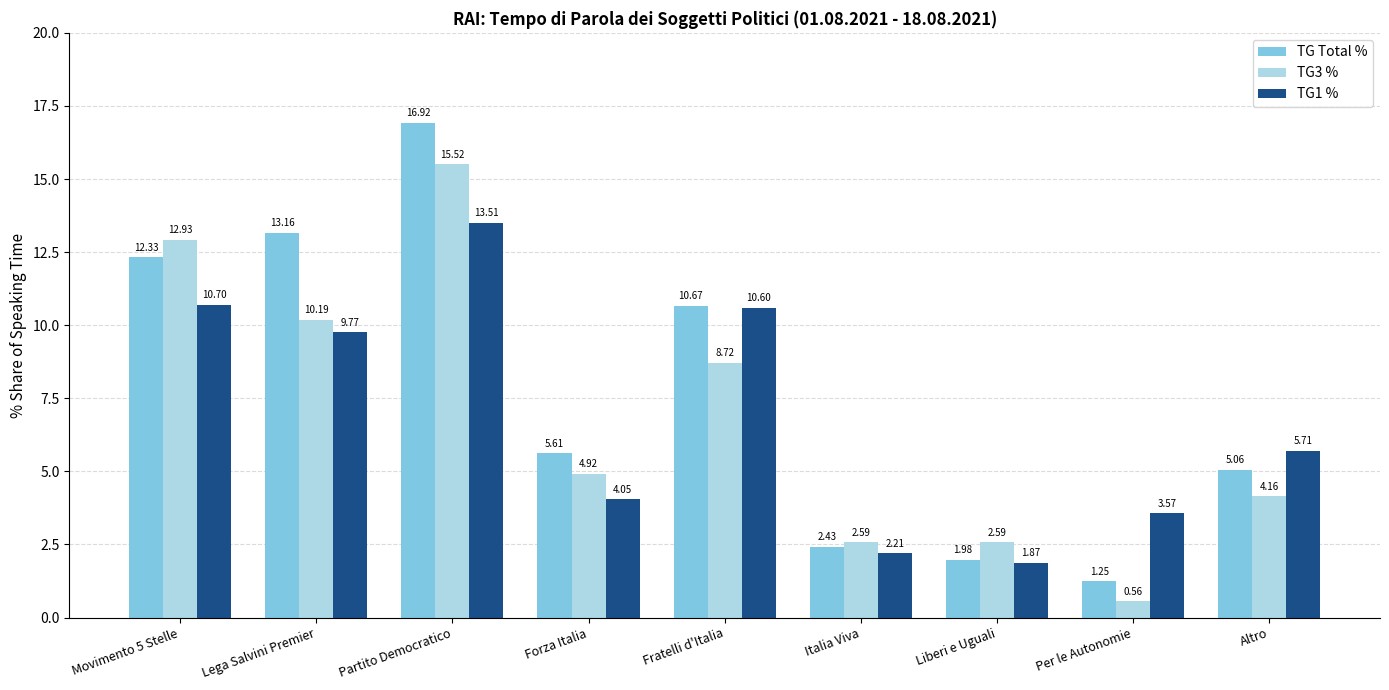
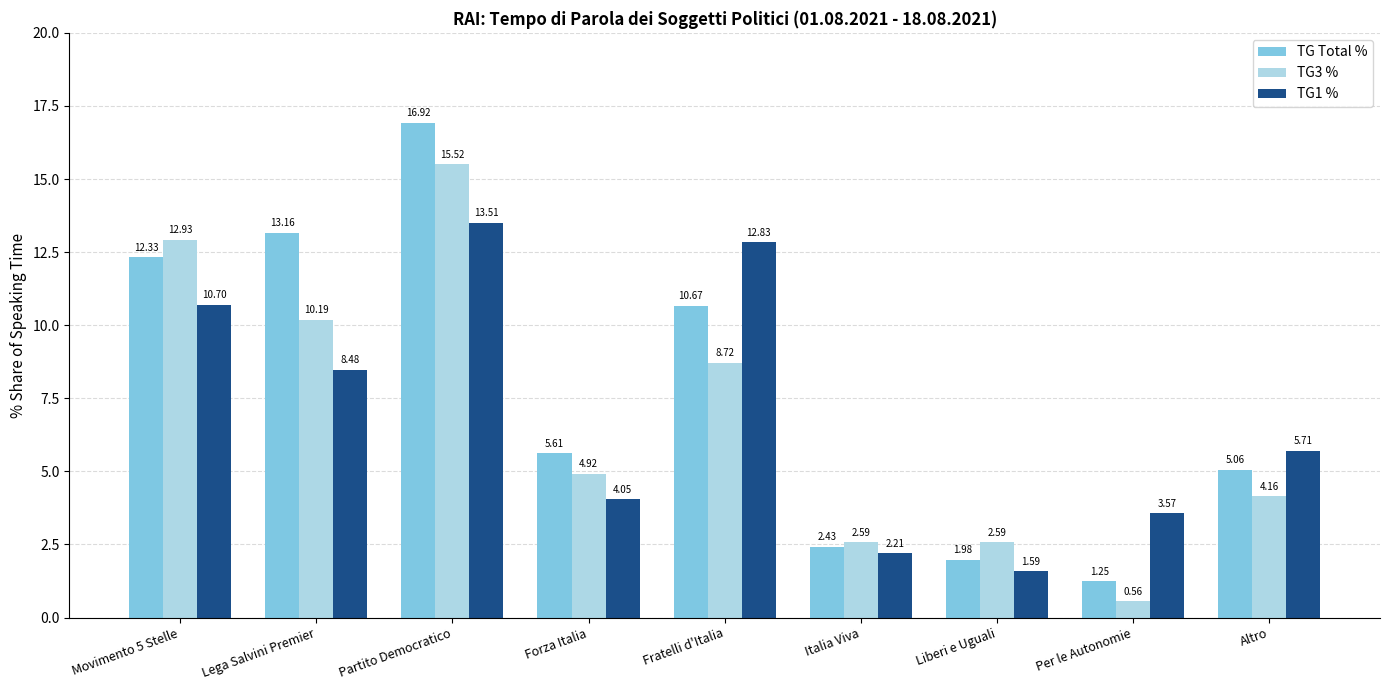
  {
    "TG1 %": {
      "Movimento 5 Stelle": 10.70,
-     "Lega Salvini Premier": 9.77,
+     "Lega Salvini Premier": 8.48,
      "Partito Democratico": 13.51,
      "Forza Italia": 4.05,
-     "Fratelli d'Italia": 10.60,
+     "Fratelli d'Italia": 12.83,
      "Italia Viva": 2.21,
-     "Liberi e Uguali": 1.87,
+     "Liberi e Uguali": 1.59,
      "Per le Autonomie": 3.57,
      "Altro": 5.71
    }
  }
